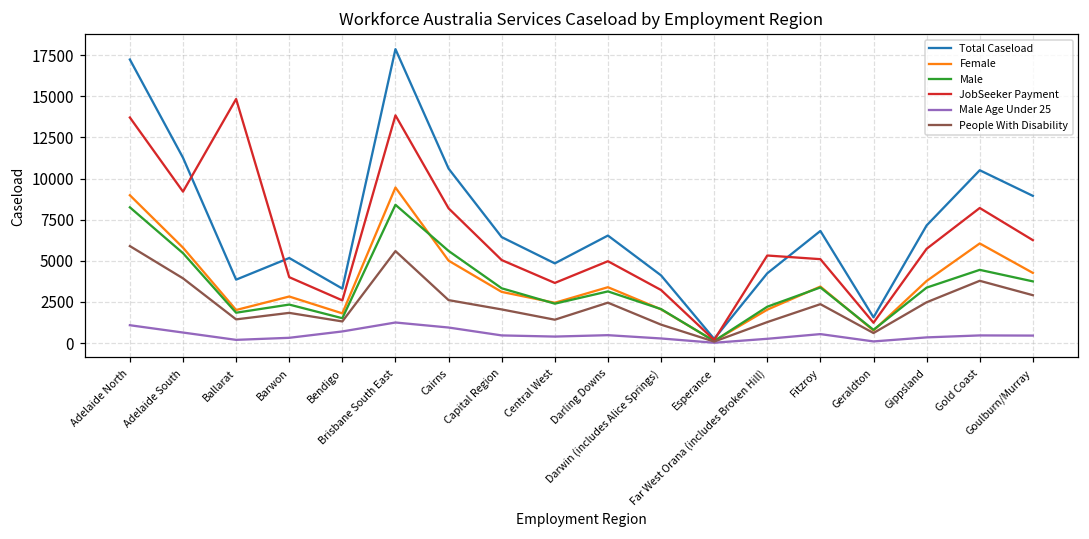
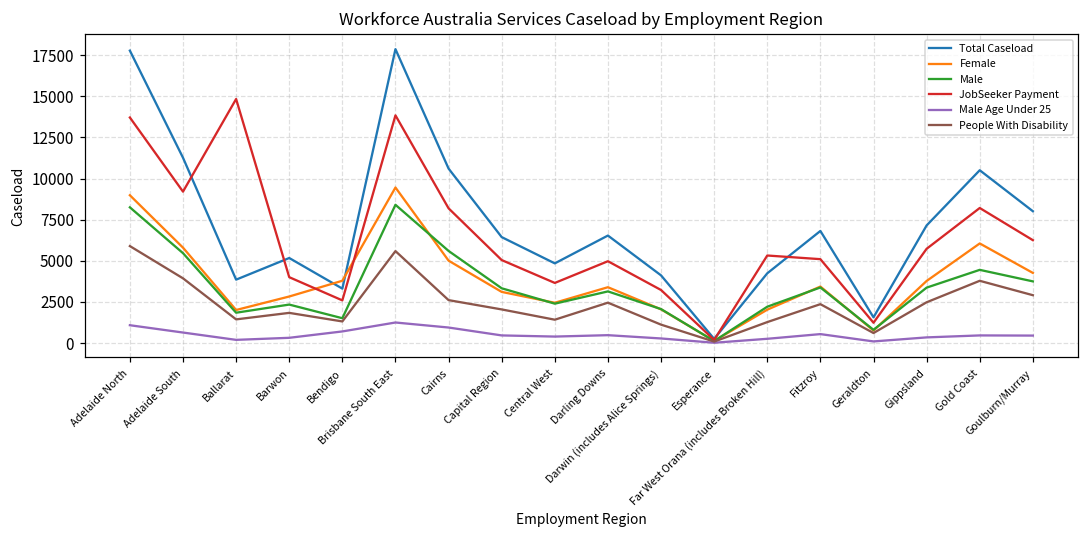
  {
    "Total Caseload": {
-     "Adelaide North": 17200,
+     "Adelaide North": 17800,
      "Adelaide South": 11300,
      "Ballarat": 3900,
      "Barwon": 5200,
      "Bendigo": 3300,
      "Brisbane South East": 17900,
      "Cairns": 10600,
      "Capital Region": 6400,
      "Central West": 4800,
      "Darling Downs": 6500,
      "Darwin (includes Alice Springs)": 4100,
      "Far West Orana (includes Broken Hill)": 4200,
      "Fitzroy": 6800,
      "Geraldton": 1600,
      "Gippsland": 7200,
      "Gold Coast": 10500,
-     "Goulburn/Murray": 8900
+     "Goulburn/Murray": 8000
    },
    "Female": {
      "Adelaide North": 9000,
      "Adelaide South": 5800,
      "Barwon": 2800,
-     "Bendigo": 1800,
+     "Bendigo": 3800,
      "Brisbane South East": 9500,
      "Cairns": 5000,
      "Capital Region": 3100,
      "Darling Downs": 3400,
      "Far West Orana (includes Broken Hill)": 2000,
      "Gippsland": 3800,
      "Gold Coast": 6100,
      "Goulburn/Murray": 4300
    },
    "Male": {
      "Adelaide North": 8300,
      "Adelaide South": 5500,
      "Barwon": 2300,
      "Bendigo": 1500,
      "Brisbane South East": 8400,
      "Cairns": 5600,
      "Capital Region": 3300,
      "Darling Downs": 3100,
      "Far West Orana (includes Broken Hill)": 2200,
      "Gippsland": 3400,
      "Gold Coast": 4500,
      "Goulburn/Murray": 3800
    },
    "JobSeeker Payment": {
      "Adelaide North": 13700,
      "Adelaide South": 9200,
      "Ballarat": 14800,
      "Barwon": 4000,
      "Bendigo": 2600,
      "Brisbane South East": 13800,
      "Cairns": 8200,
      "Capital Region": 5000,
      "Central West": 3700,
      "Darling Downs": 5000,
      "Darwin (includes Alice Springs)": 3200,
      "Far West Orana (includes Broken Hill)": 5300,
      "Fitzroy": 5100,
      "Geraldton": 1200,
      "Gippsland": 5700,
      "Gold Coast": 8200,
      "Goulburn/Murray": 6300
    },
    "Male Age Under 25": {
      "Adelaide North": 1100,
      "Adelaide South": 600,
      "Ballarat": 200,
      "Barwon": 300,
      "Bendigo": 700,
      "Brisbane South East": 1300,
      "Cairns": 900,
      "Capital Region": 500,
      "Central West": 400,
      "Darling Downs": 500,
      "Darwin (includes Alice Springs)": 300,
      "Far West Orana (includes Broken Hill)": 300,
      "Fitzroy": 500,
      "Geraldton": 100,
      "Gippsland": 300,
      "Gold Coast": 500,
      "Goulburn/Murray": 500
    },
    "People With Disability": {
      "Adelaide North": 5900,
      "Adelaide South": 3900,
      "Ballarat": 1400,
      "Barwon": 1800,
      "Bendigo": 1300,
      "Brisbane South East": 5600,
      "Cairns": 2600,
      "Capital Region": 2000,
      "Central West": 1400,
      "Darling Downs": 2500,
      "Darwin (includes Alice Springs)": 1100,
      "Far West Orana (includes Broken Hill)": 1300,
      "Fitzroy": 2400,
      "Gippsland": 2500,
      "Gold Coast": 3800,
      "Goulburn/Murray": 2900
    }
  }
